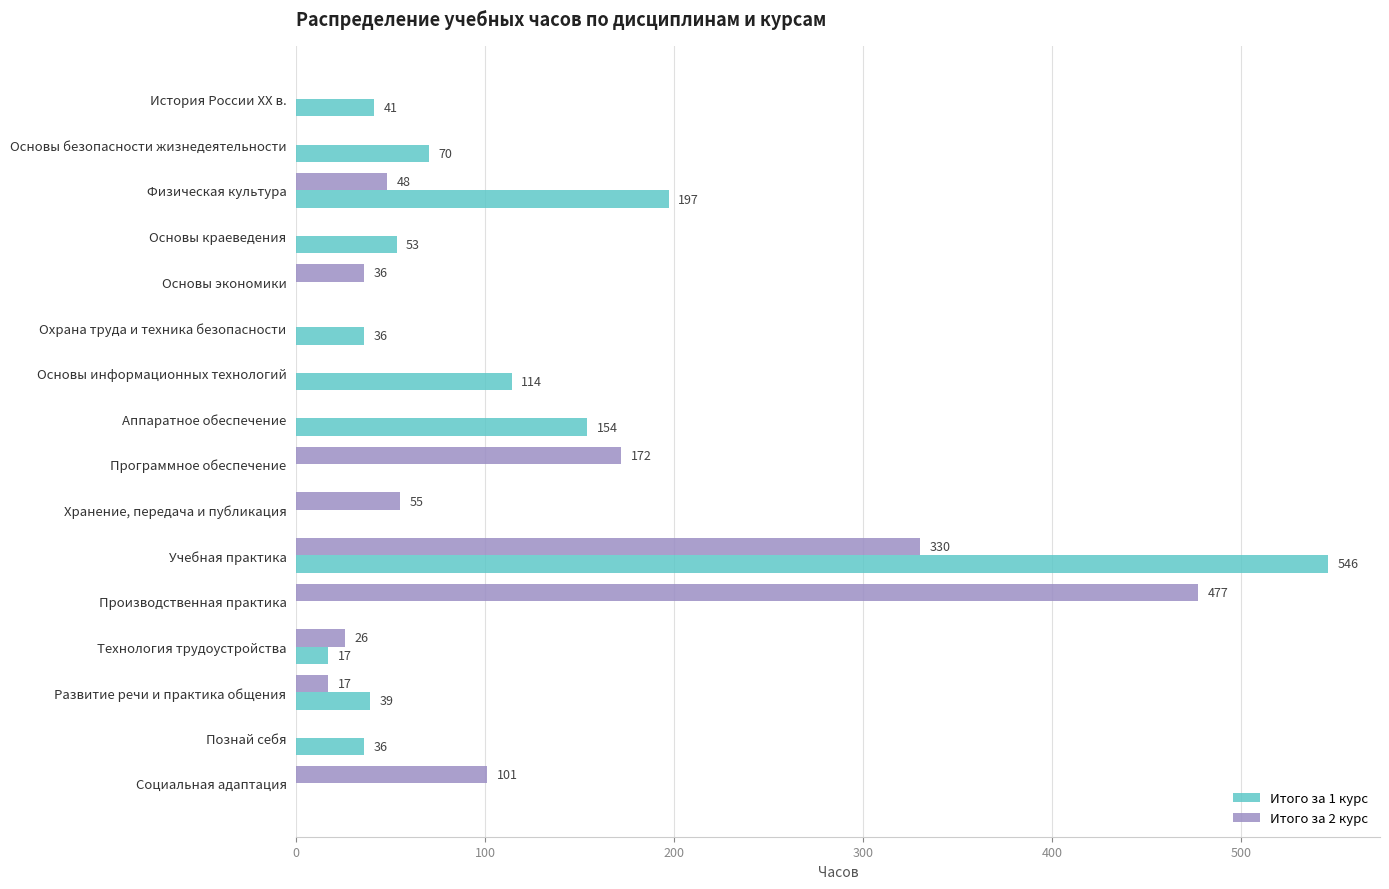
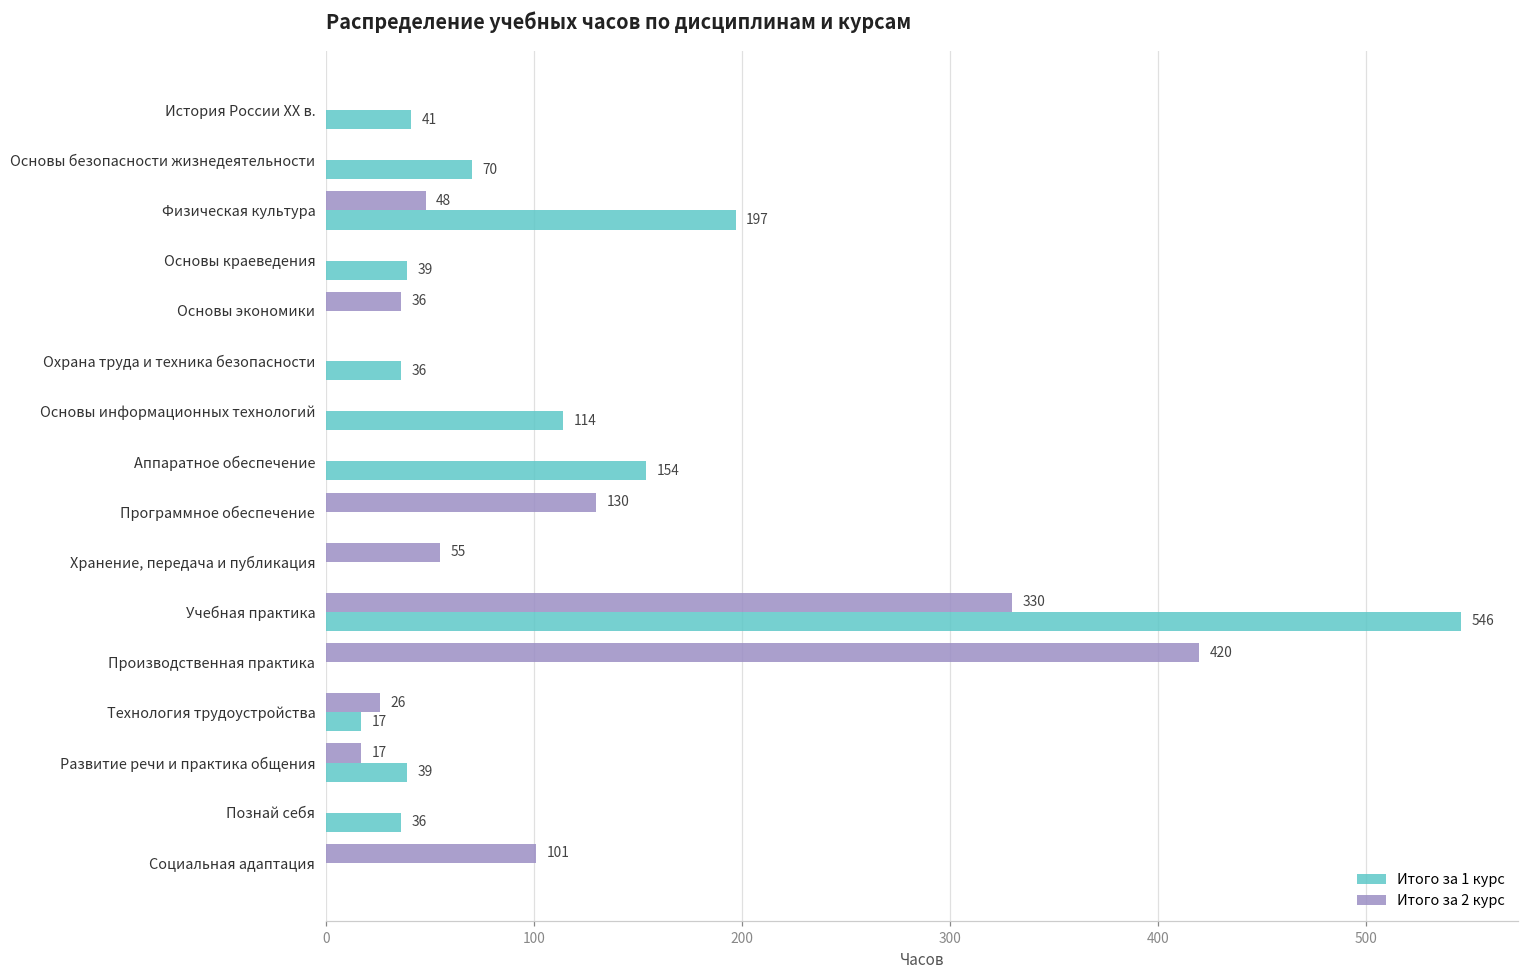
  {
    "Итого за 1 курс": {
      "История России ХХ в.": 41,
      "Основы безопасности жизнедеятельности": 70,
      "Физическая культура": 197,
-     "Основы краеведения": 53,
+     "Основы краеведения": 39,
      "Охрана труда и техника безопасности": 36,
      "Основы информационных технологий": 114,
      "Аппаратное обеспечение": 154,
      "Учебная практика": 546,
      "Технология трудоустройства": 17,
      "Развитие речи и практика общения": 39,
      "Познай себя": 36
    },
    "Итого за 2 курс": {
      "Физическая культура": 48,
      "Основы экономики": 36,
-     "Программное обеспечение": 172,
+     "Программное обеспечение": 130,
      "Хранение, передача и публикация": 55,
      "Учебная практика": 330,
-     "Производственная практика": 477,
+     "Производственная практика": 420,
      "Технология трудоустройства": 26,
      "Развитие речи и практика общения": 17,
      "Социальная адаптация": 101
    }
  }
